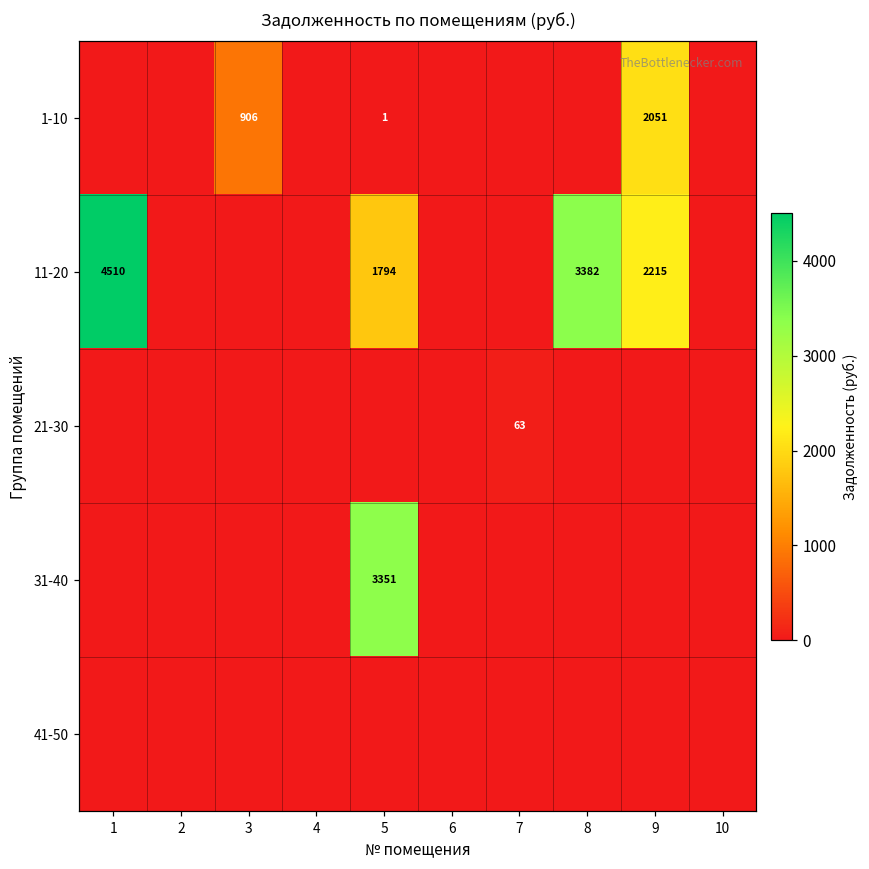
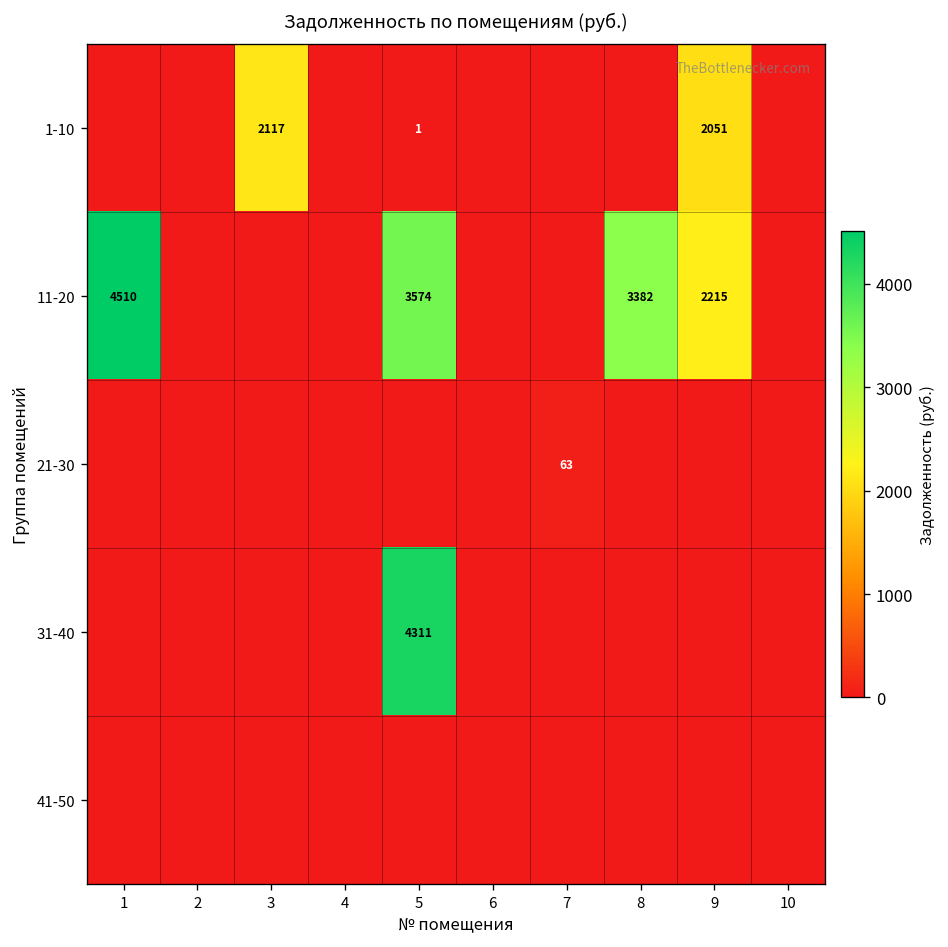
  {
    "1-10": {
-     "3": 906,
+     "3": 2117,
      "5": 1
    },
    "11-20": {
      "1": 4510,
-     "5": 1794,
+     "5": 3574,
      "8": 3382,
      "9": 2215
    },
    "21-30": {
      "7": 63
    },
    "31-40": {
-     "5": 3351
+     "5": 4311
    }
  }
